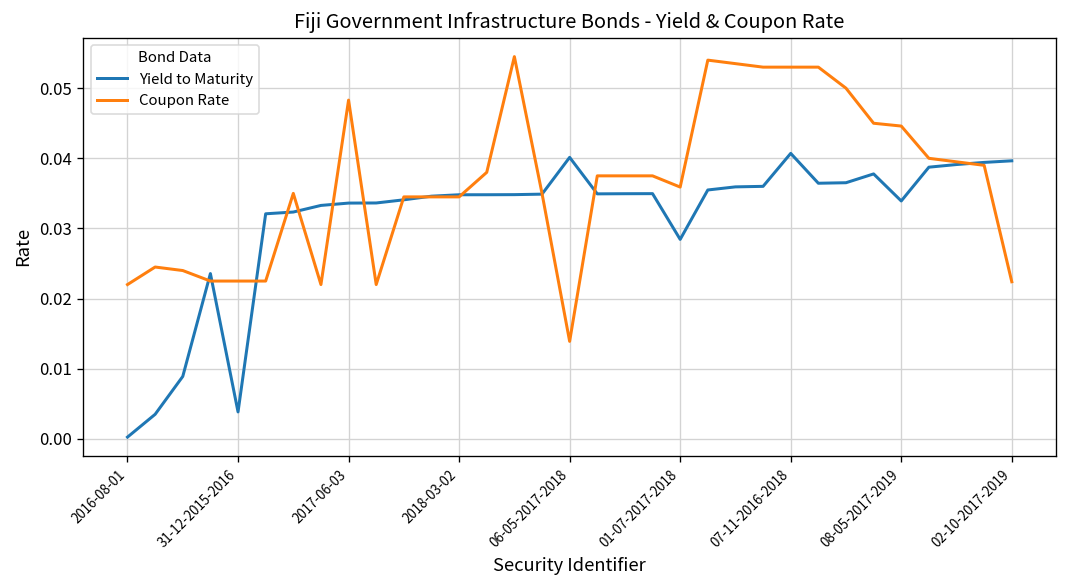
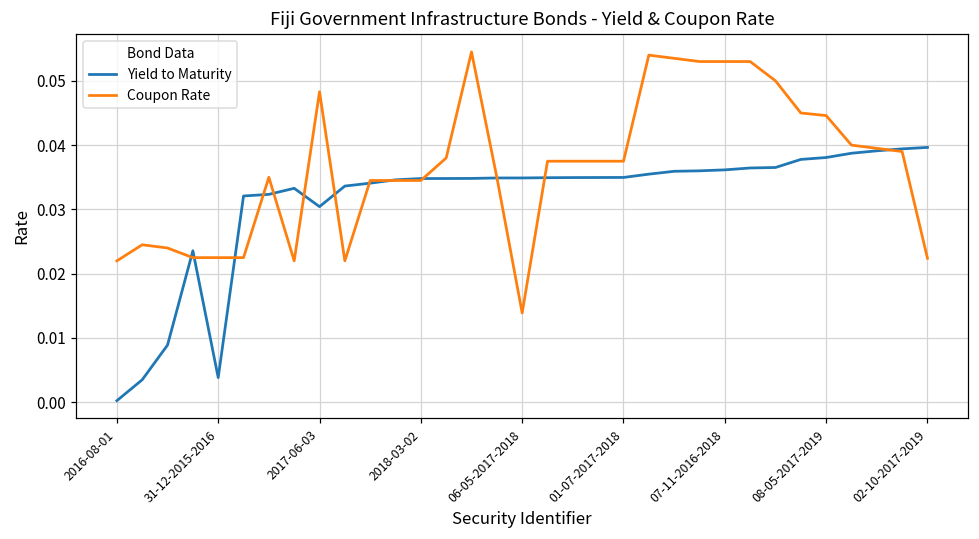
  {
    "Yield to Maturity": {
      "2016-08-01": 0.000,
      "31-12-2015-2016": 0.004,
-     "2017-06-03": 0.034,
-     "06-05-2017-2018": 0.040,
-     "01-07-2017-2018": 0.028,
-     "07-11-2016-2018": 0.041,
-     "08-05-2017-2019": 0.034,
+     "2017-06-03": 0.030,
+     "06-05-2017-2018": 0.035,
+     "01-07-2017-2018": 0.035,
+     "07-11-2016-2018": 0.036,
+     "08-05-2017-2019": 0.038,
      "02-10-2017-2019": 0.040
    },
    "Coupon Rate": {
      "2016-08-01": 0.022,
      "31-12-2015-2016": 0.023,
      "2017-06-03": 0.048,
      "06-05-2017-2018": 0.014,
-     "01-07-2017-2018": 0.036,
+     "01-07-2017-2018": 0.038,
      "07-11-2016-2018": 0.053,
      "08-05-2017-2019": 0.045,
      "02-10-2017-2019": 0.022
    }
  }
